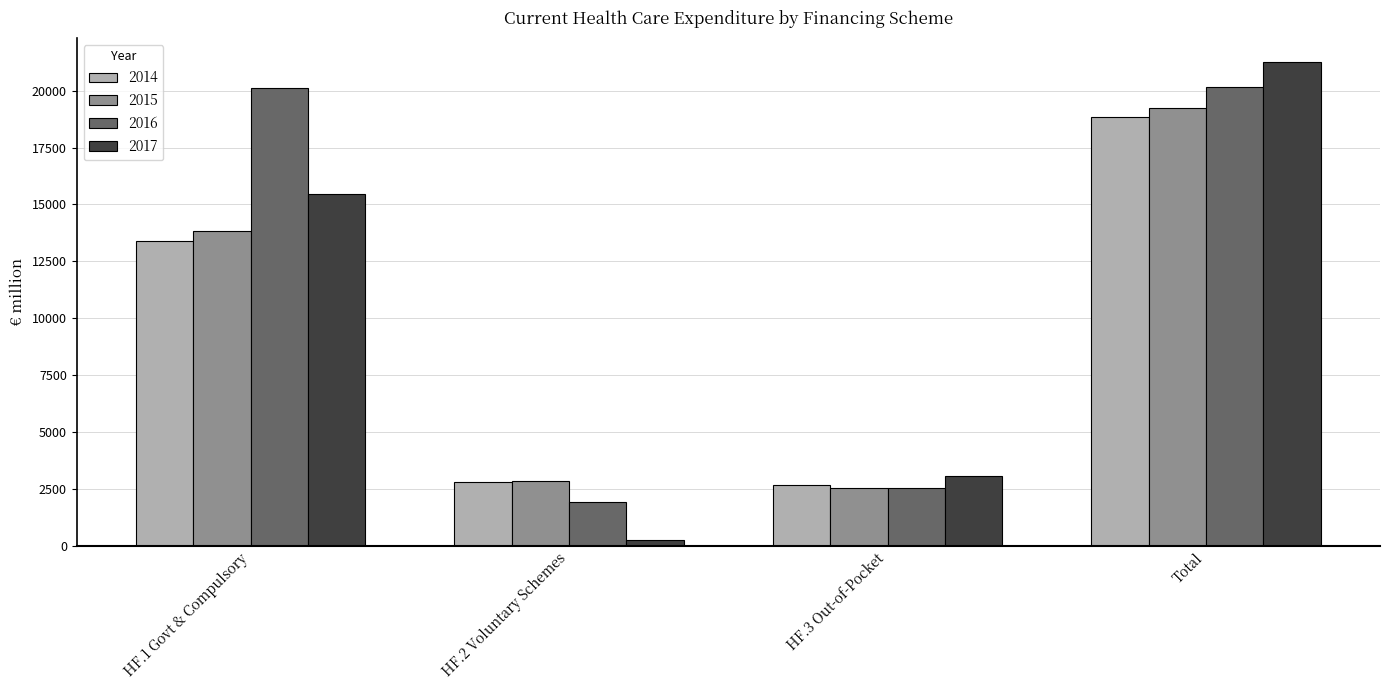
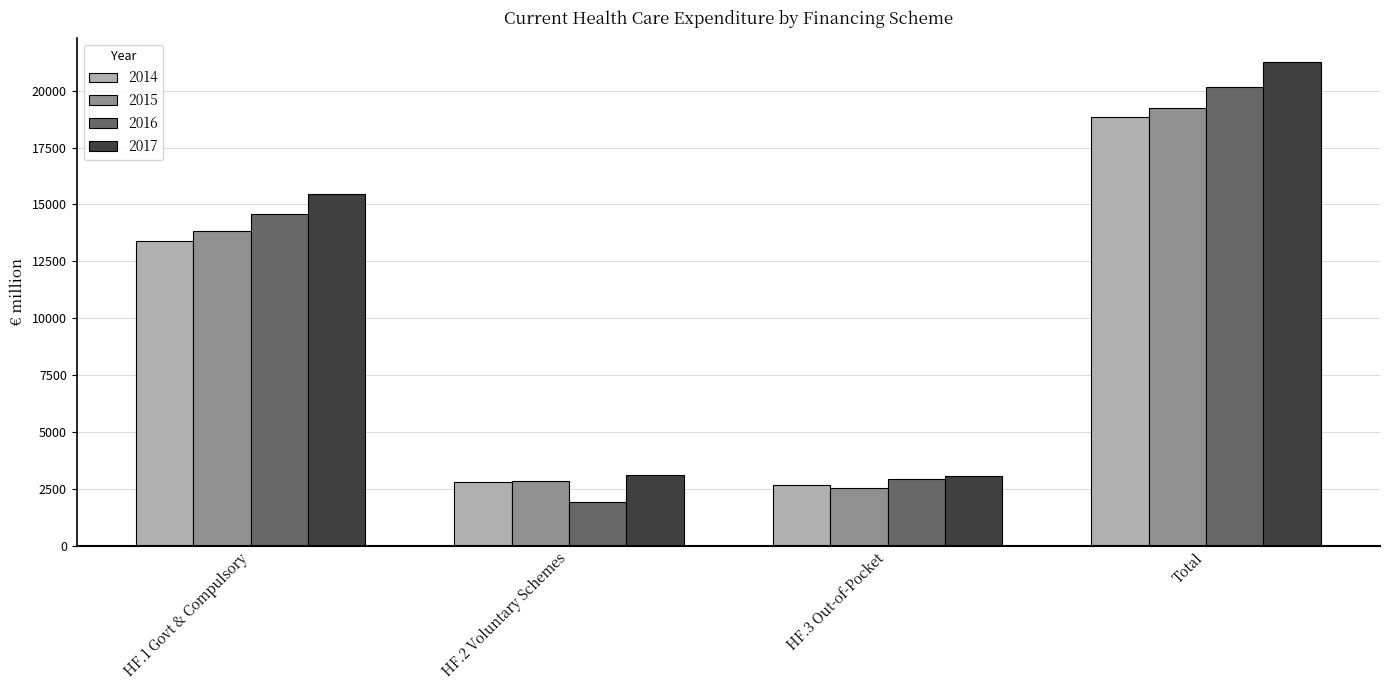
  {
    "2016": {
-     "HF.1 Govt & Compulsory": 20100,
+     "HF.1 Govt & Compulsory": 14600,
      "HF.2 Voluntary Schemes": 1900,
-     "HF.3 Out-of-Pocket": 2600,
+     "HF.3 Out-of-Pocket": 2900,
      "Total": 20100
    },
    "2017": {
      "HF.1 Govt & Compulsory": 15500,
-     "HF.2 Voluntary Schemes": 300,
+     "HF.2 Voluntary Schemes": 3100,
      "HF.3 Out-of-Pocket": 3000,
      "Total": 21300
    }
  }
